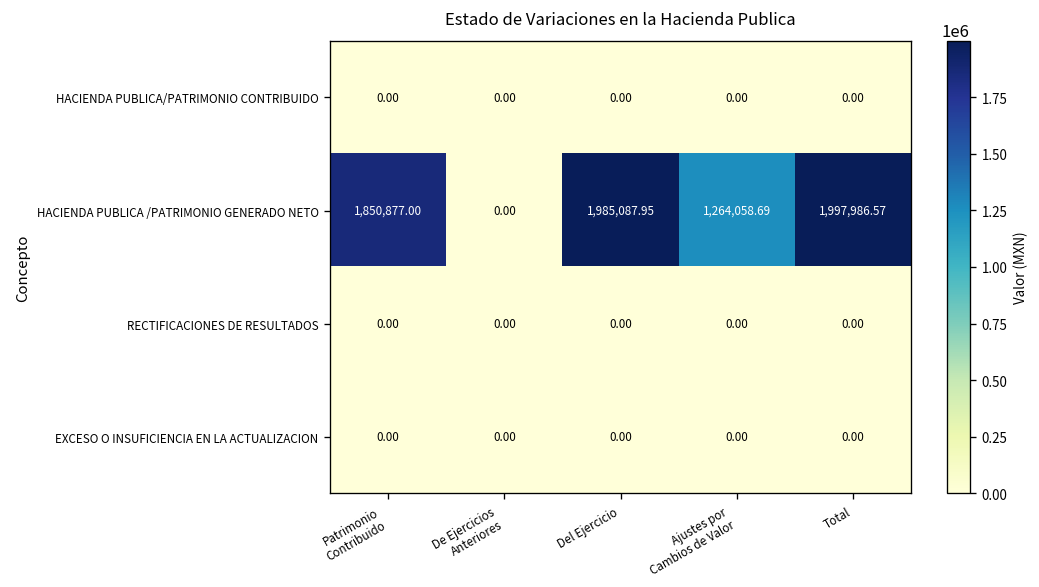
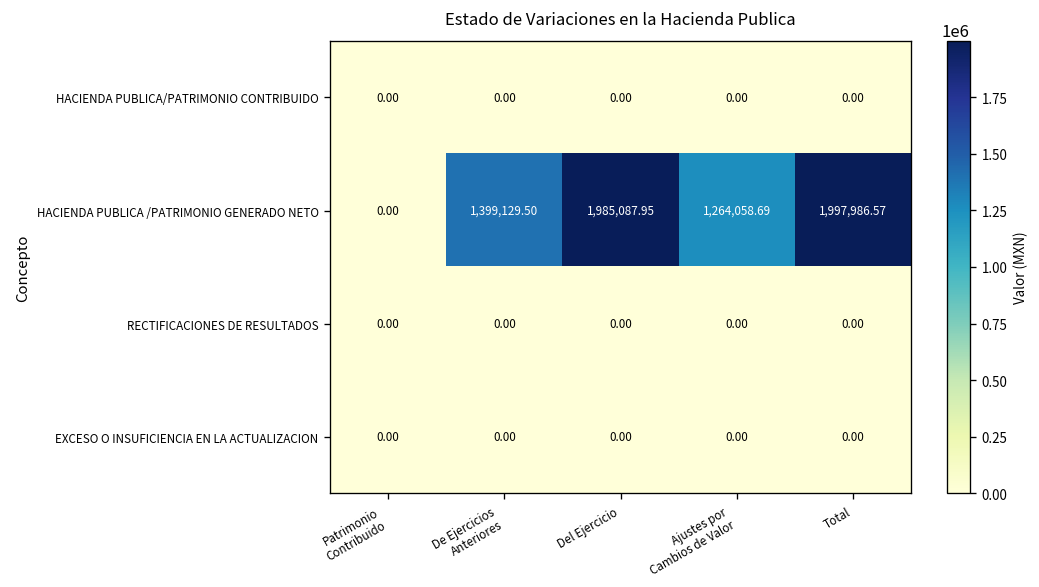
  {
    "HACIENDA PUBLICA/PATRIMONIO CONTRIBUIDO": {
      "Patrimonio Contribuido": "0.00",
      "De Ejercicios Anteriores": "0.00",
      "Del Ejercicio": "0.00",
      "Ajustes por Cambios de Valor": "0.00",
      "Total": "0.00"
    },
    "HACIENDA PUBLICA /PATRIMONIO GENERADO NETO": {
-     "Patrimonio Contribuido": "1,850,877.00",
-     "De Ejercicios Anteriores": "0.00",
+     "Patrimonio Contribuido": "0.00",
+     "De Ejercicios Anteriores": "1,399,129.50",
      "Del Ejercicio": "1,985,087.95",
      "Ajustes por Cambios de Valor": "1,264,058.69",
      "Total": "1,997,986.57"
    },
    "RECTIFICACIONES DE RESULTADOS": {
      "Patrimonio Contribuido": "0.00",
      "De Ejercicios Anteriores": "0.00",
      "Del Ejercicio": "0.00",
      "Ajustes por Cambios de Valor": "0.00",
      "Total": "0.00"
    },
    "EXCESO O INSUFICIENCIA EN LA ACTUALIZACION": {
      "Patrimonio Contribuido": "0.00",
      "De Ejercicios Anteriores": "0.00",
      "Del Ejercicio": "0.00",
      "Ajustes por Cambios de Valor": "0.00",
      "Total": "0.00"
    }
  }
